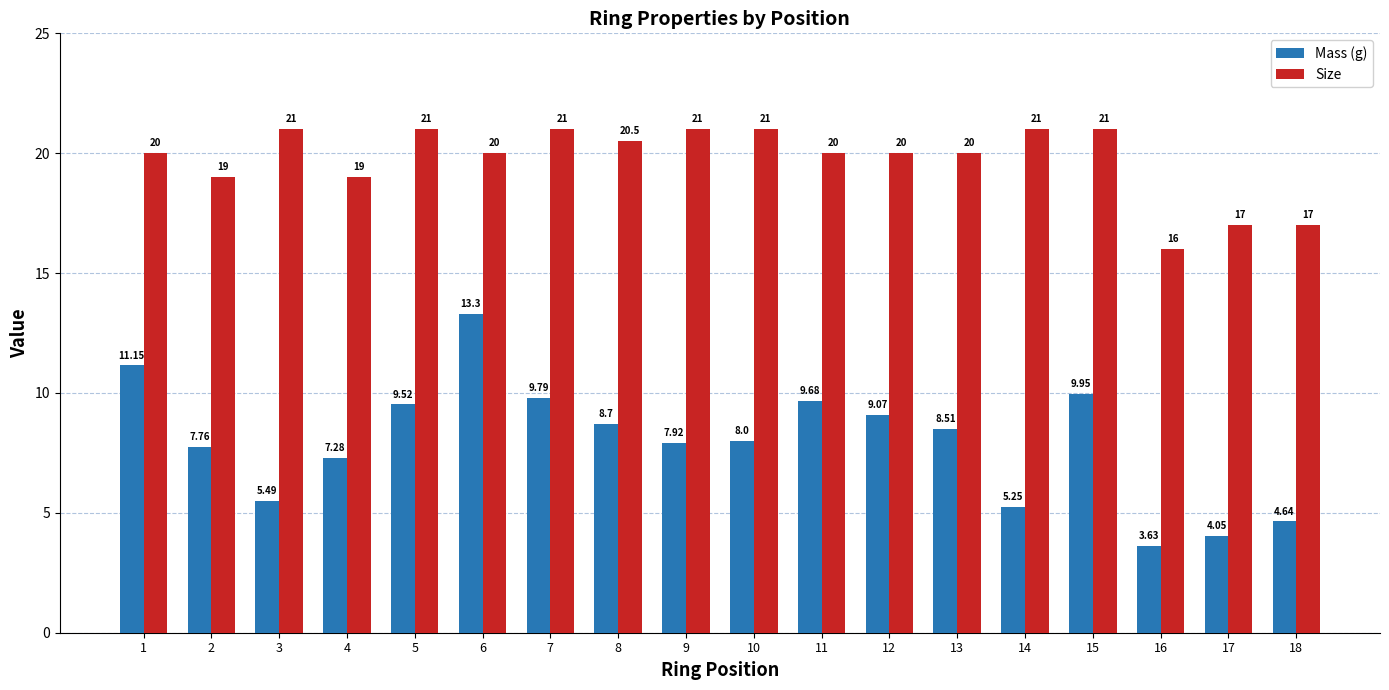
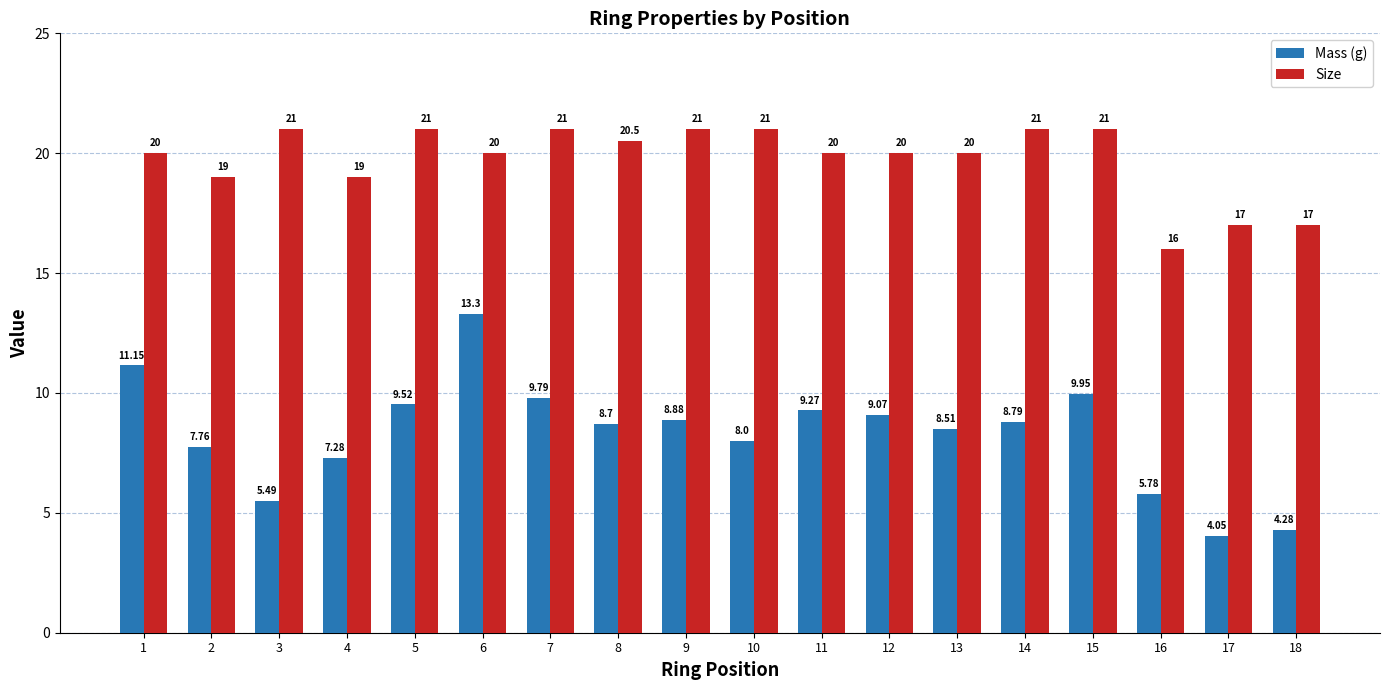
  {
    "Mass (g)": {
      "1": 11.15,
      "2": 7.76,
      "3": 5.49,
      "4": 7.28,
      "5": 9.52,
      "6": 13.3,
      "7": 9.79,
      "8": 8.7,
-     "9": 7.92,
+     "9": 8.88,
      "10": 8.0,
-     "11": 9.68,
+     "11": 9.27,
      "12": 9.07,
      "13": 8.51,
-     "14": 5.25,
+     "14": 8.79,
      "15": 9.95,
-     "16": 3.63,
+     "16": 5.78,
      "17": 4.05,
-     "18": 4.64
+     "18": 4.28
    },
    "Size": {
      "1": 20,
      "2": 19,
      "3": 21,
      "4": 19,
      "5": 21,
      "6": 20,
      "7": 21,
      "8": 20.5,
      "9": 21,
      "10": 21,
      "11": 20,
      "12": 20,
      "13": 20,
      "14": 21,
      "15": 21,
      "16": 16,
      "17": 17,
      "18": 17
    }
  }
